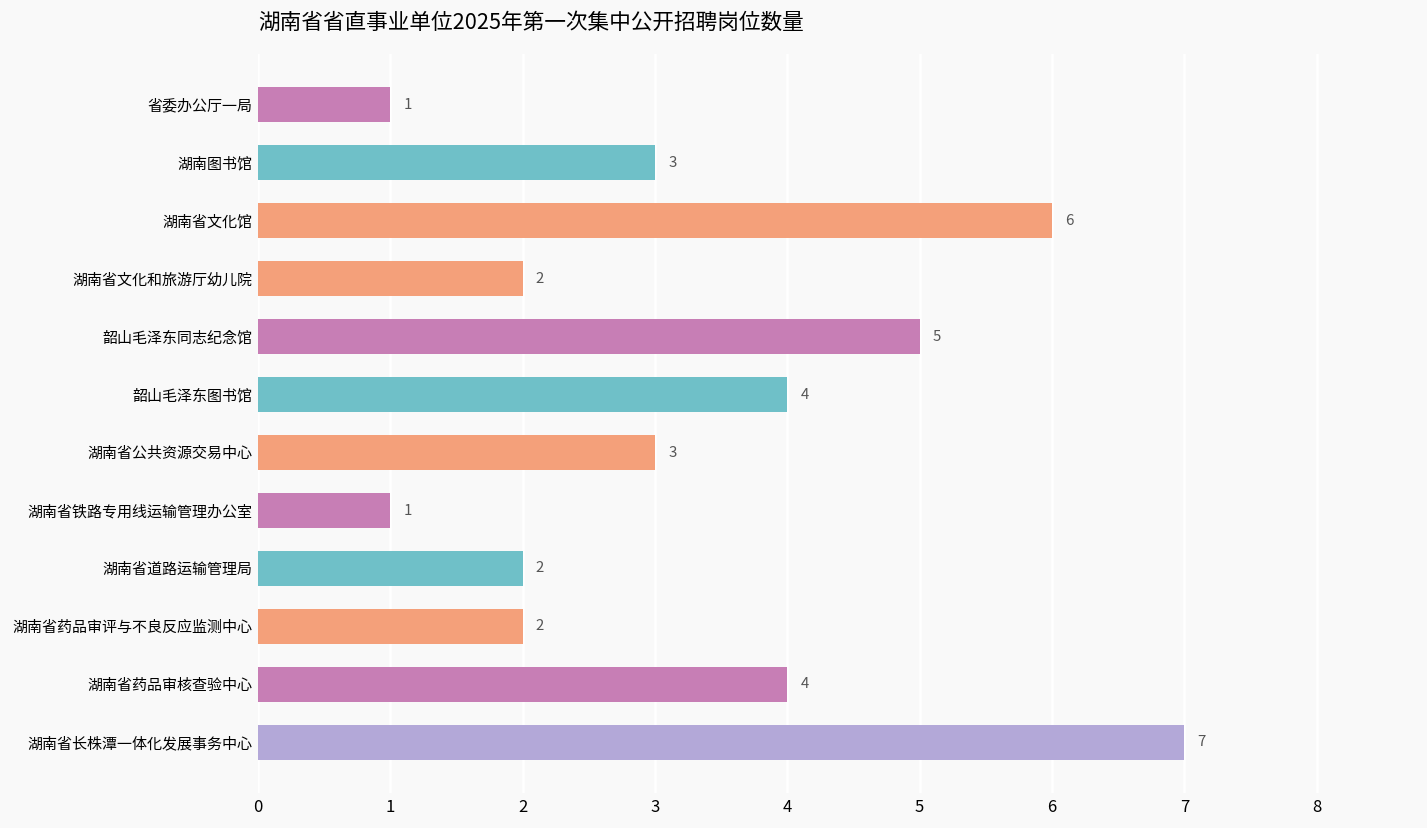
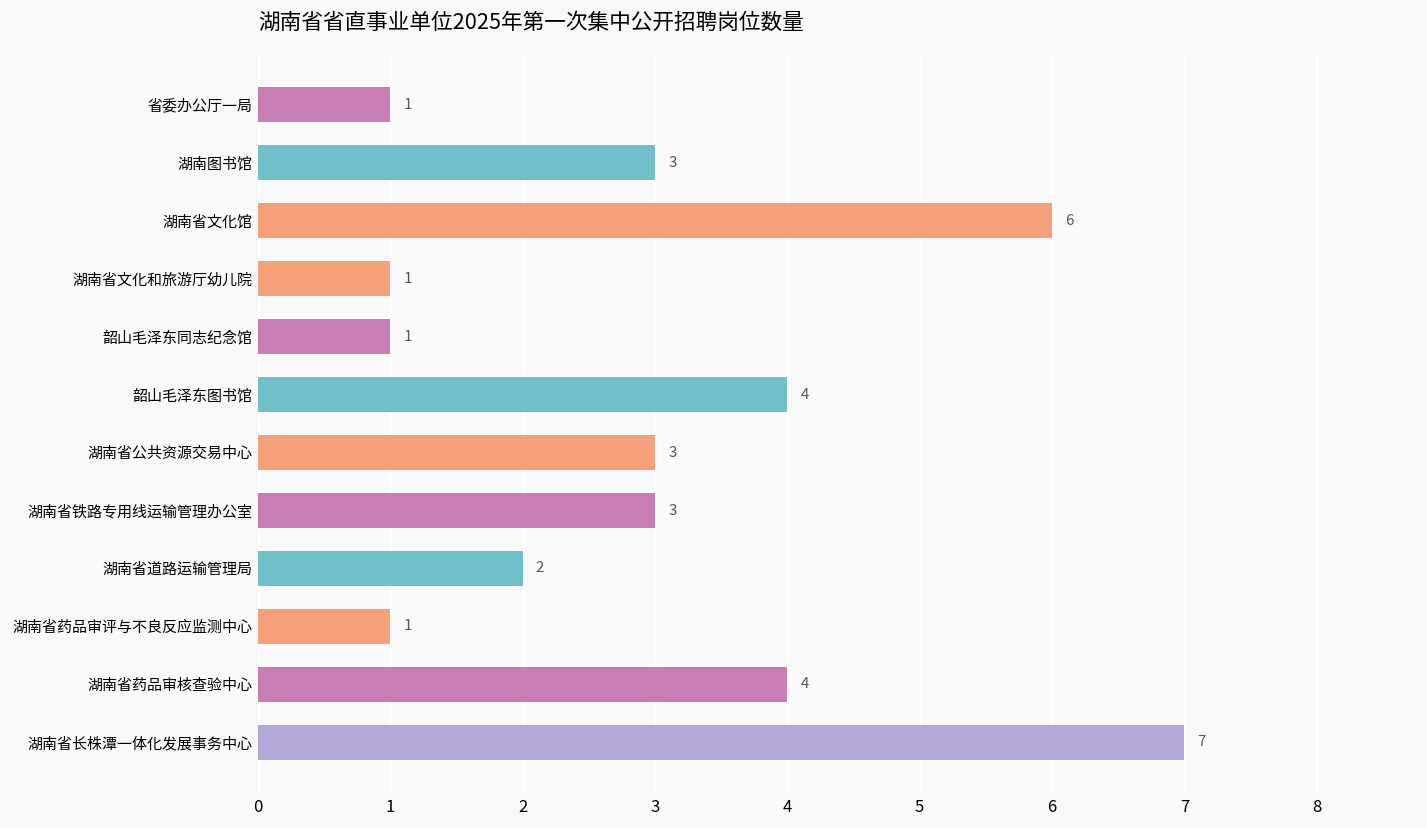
  {
    "省委办公厅一局": 1,
    "湖南图书馆": 3,
    "湖南省文化馆": 6,
-   "湖南省文化和旅游厅幼儿院": 2,
-   "韶山毛泽东同志纪念馆": 5,
+   "湖南省文化和旅游厅幼儿院": 1,
+   "韶山毛泽东同志纪念馆": 1,
    "韶山毛泽东图书馆": 4,
    "湖南省公共资源交易中心": 3,
-   "湖南省铁路专用线运输管理办公室": 1,
+   "湖南省铁路专用线运输管理办公室": 3,
    "湖南省道路运输管理局": 2,
-   "湖南省药品审评与不良反应监测中心": 2,
+   "湖南省药品审评与不良反应监测中心": 1,
    "湖南省药品审核查验中心": 4,
    "湖南省长株潭一体化发展事务中心": 7
  }
